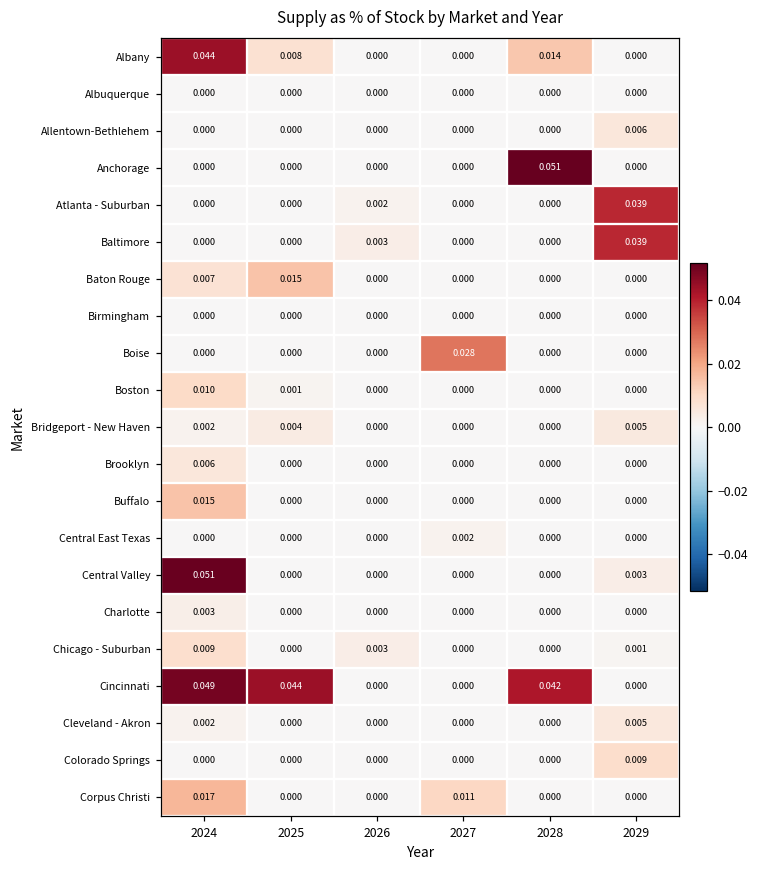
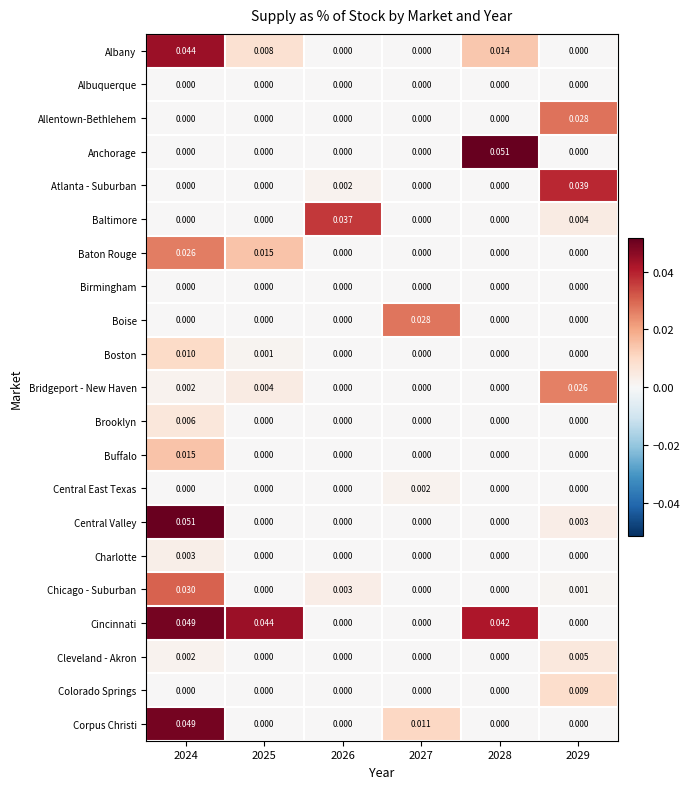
  {
    "Albany": {
      "2024": 0.044,
      "2025": 0.008,
      "2026": 0.000,
      "2027": 0.000,
      "2028": 0.014,
      "2029": 0.000
    },
    "Albuquerque": {
      "2024": 0.000,
      "2025": 0.000,
      "2026": 0.000,
      "2027": 0.000,
      "2028": 0.000,
      "2029": 0.000
    },
    "Allentown-Bethlehem": {
      "2024": 0.000,
      "2025": 0.000,
      "2026": 0.000,
      "2027": 0.000,
      "2028": 0.000,
-     "2029": 0.006
+     "2029": 0.028
    },
    "Anchorage": {
      "2024": 0.000,
      "2025": 0.000,
      "2026": 0.000,
      "2027": 0.000,
      "2028": 0.051,
      "2029": 0.000
    },
    "Atlanta - Suburban": {
      "2024": 0.000,
      "2025": 0.000,
      "2026": 0.002,
      "2027": 0.000,
      "2028": 0.000,
      "2029": 0.039
    },
    "Baltimore": {
      "2024": 0.000,
      "2025": 0.000,
-     "2026": 0.003,
+     "2026": 0.037,
      "2027": 0.000,
      "2028": 0.000,
-     "2029": 0.039
+     "2029": 0.004
    },
    "Baton Rouge": {
-     "2024": 0.007,
+     "2024": 0.026,
      "2025": 0.015,
      "2026": 0.000,
      "2027": 0.000,
      "2028": 0.000,
      "2029": 0.000
    },
    "Birmingham": {
      "2024": 0.000,
      "2025": 0.000,
      "2026": 0.000,
      "2027": 0.000,
      "2028": 0.000,
      "2029": 0.000
    },
    "Boise": {
      "2024": 0.000,
      "2025": 0.000,
      "2026": 0.000,
      "2027": 0.028,
      "2028": 0.000,
      "2029": 0.000
    },
    "Boston": {
      "2024": 0.010,
      "2025": 0.001,
      "2026": 0.000,
      "2027": 0.000,
      "2028": 0.000,
      "2029": 0.000
    },
    "Bridgeport - New Haven": {
      "2024": 0.002,
      "2025": 0.004,
      "2026": 0.000,
      "2027": 0.000,
      "2028": 0.000,
-     "2029": 0.005
+     "2029": 0.026
    },
    "Brooklyn": {
      "2024": 0.006,
      "2025": 0.000,
      "2026": 0.000,
      "2027": 0.000,
      "2028": 0.000,
      "2029": 0.000
    },
    "Buffalo": {
      "2024": 0.015,
      "2025": 0.000,
      "2026": 0.000,
      "2027": 0.000,
      "2028": 0.000,
      "2029": 0.000
    },
    "Central East Texas": {
      "2024": 0.000,
      "2025": 0.000,
      "2026": 0.000,
      "2027": 0.002,
      "2028": 0.000,
      "2029": 0.000
    },
    "Central Valley": {
      "2024": 0.051,
      "2025": 0.000,
      "2026": 0.000,
      "2027": 0.000,
      "2028": 0.000,
      "2029": 0.003
    },
    "Charlotte": {
      "2024": 0.003,
      "2025": 0.000,
      "2026": 0.000,
      "2027": 0.000,
      "2028": 0.000,
      "2029": 0.000
    },
    "Chicago - Suburban": {
-     "2024": 0.009,
+     "2024": 0.030,
      "2025": 0.000,
      "2026": 0.003,
      "2027": 0.000,
      "2028": 0.000,
      "2029": 0.001
    },
    "Cincinnati": {
      "2024": 0.049,
      "2025": 0.044,
      "2026": 0.000,
      "2027": 0.000,
      "2028": 0.042,
      "2029": 0.000
    },
    "Cleveland - Akron": {
      "2024": 0.002,
      "2025": 0.000,
      "2026": 0.000,
      "2027": 0.000,
      "2028": 0.000,
      "2029": 0.005
    },
    "Colorado Springs": {
      "2024": 0.000,
      "2025": 0.000,
      "2026": 0.000,
      "2027": 0.000,
      "2028": 0.000,
      "2029": 0.009
    },
    "Corpus Christi": {
-     "2024": 0.017,
+     "2024": 0.049,
      "2025": 0.000,
      "2026": 0.000,
      "2027": 0.011,
      "2028": 0.000,
      "2029": 0.000
    }
  }
